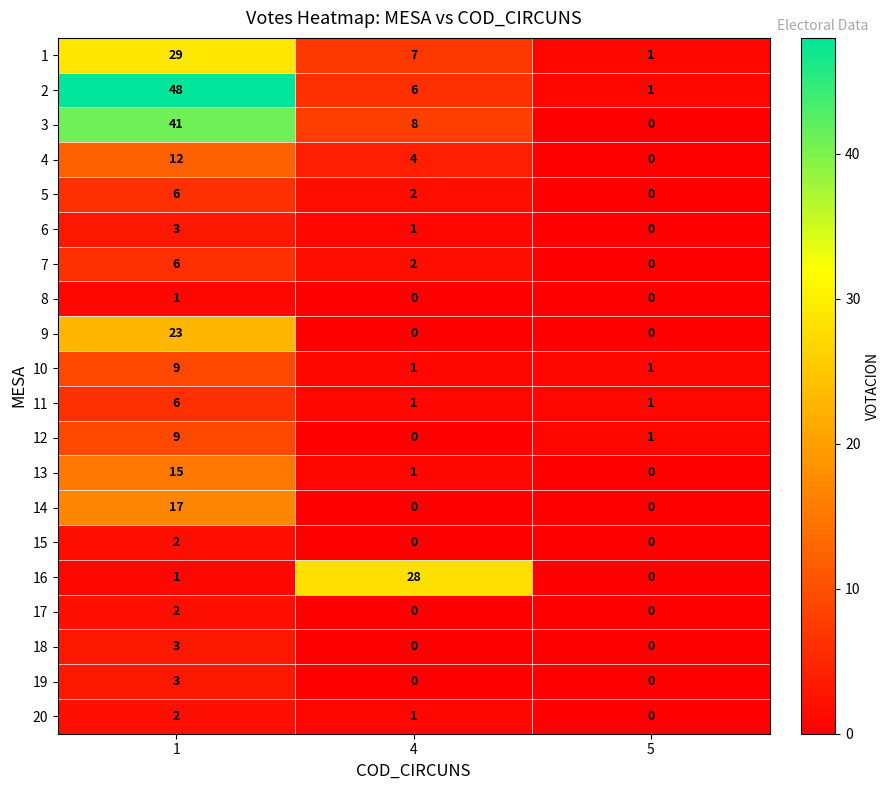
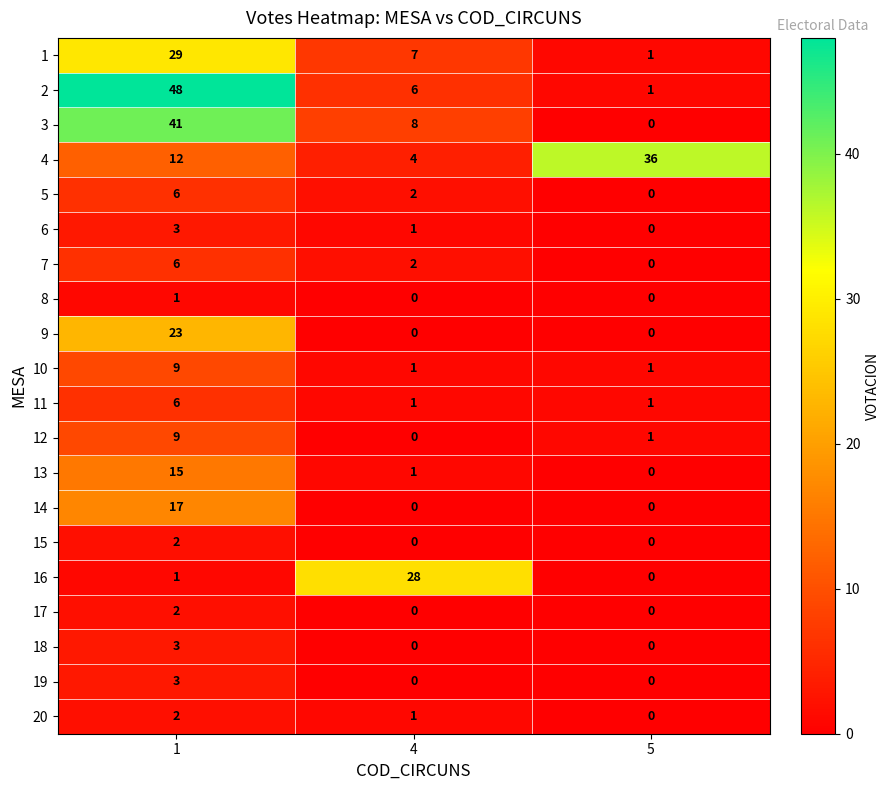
  {
    "1": {
      "1": 29,
      "4": 7,
      "5": 1
    },
    "2": {
      "1": 48,
      "4": 6,
      "5": 1
    },
    "3": {
      "1": 41,
      "4": 8,
      "5": 0
    },
    "4": {
      "1": 12,
      "4": 4,
-     "5": 0
+     "5": 36
    },
    "5": {
      "1": 6,
      "4": 2,
      "5": 0
    },
    "6": {
      "1": 3,
      "4": 1,
      "5": 0
    },
    "7": {
      "1": 6,
      "4": 2,
      "5": 0
    },
    "8": {
      "1": 1,
      "4": 0,
      "5": 0
    },
    "9": {
      "1": 23,
      "4": 0,
      "5": 0
    },
    "10": {
      "1": 9,
      "4": 1,
      "5": 1
    },
    "11": {
      "1": 6,
      "4": 1,
      "5": 1
    },
    "12": {
      "1": 9,
      "4": 0,
      "5": 1
    },
    "13": {
      "1": 15,
      "4": 1,
      "5": 0
    },
    "14": {
      "1": 17,
      "4": 0,
      "5": 0
    },
    "15": {
      "1": 2,
      "4": 0,
      "5": 0
    },
    "16": {
      "1": 1,
      "4": 28,
      "5": 0
    },
    "17": {
      "1": 2,
      "4": 0,
      "5": 0
    },
    "18": {
      "1": 3,
      "4": 0,
      "5": 0
    },
    "19": {
      "1": 3,
      "4": 0,
      "5": 0
    },
    "20": {
      "1": 2,
      "4": 1,
      "5": 0
    }
  }
